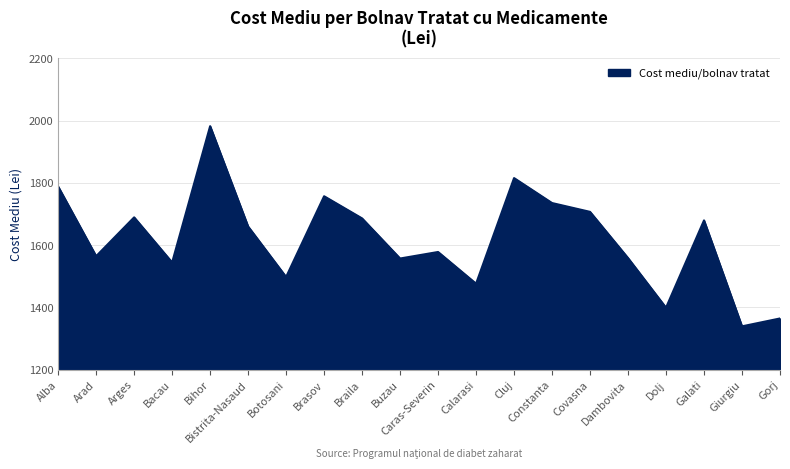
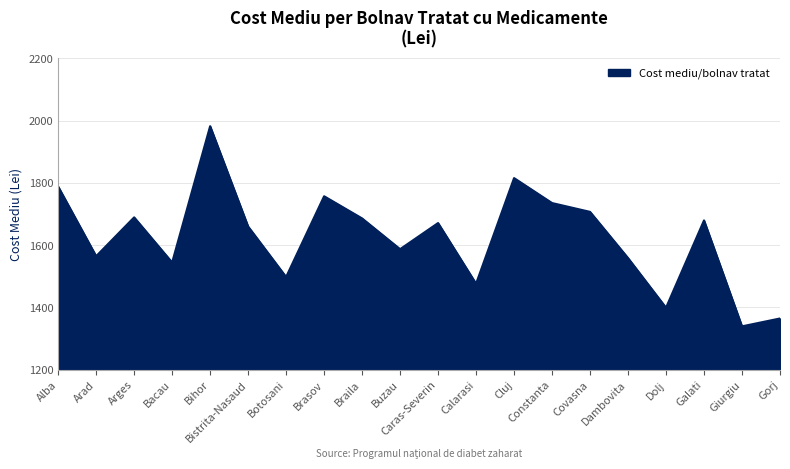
  {
    "Alba": 1790,
    "Arad": 1560,
    "Arges": 1690,
    "Bacau": 1540,
    "Bihor": 1980,
    "Bistrita-Nasaud": 1660,
    "Botosani": 1500,
    "Brasov": 1760,
    "Braila": 1690,
-   "Buzau": 1560,
-   "Caras-Severin": 1580,
+   "Buzau": 1590,
+   "Caras-Severin": 1670,
    "Calarasi": 1480,
    "Cluj": 1820,
    "Constanta": 1740,
    "Covasna": 1710,
    "Dambovita": 1560,
    "Dolj": 1400,
    "Galati": 1680,
    "Giurgiu": 1340,
    "Gorj": 1360
  }
